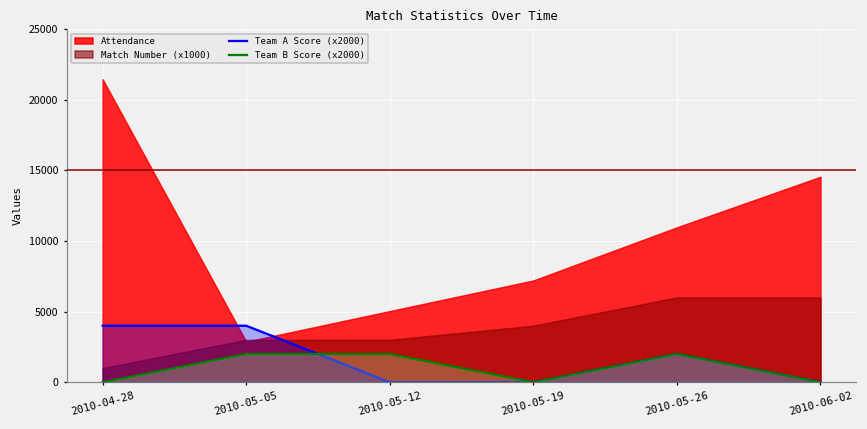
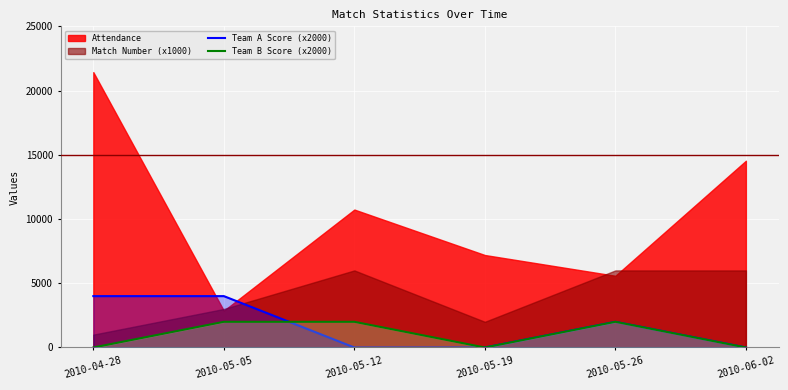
  {
    "Attendance": {
      "2010-04-28": 21400,
-     "2010-05-12": 5000,
+     "2010-05-12": 10700,
      "2010-05-19": 7200,
-     "2010-05-26": 11000,
+     "2010-05-26": 5600,
      "2010-06-02": 14500
    },
    "Match Number (x1000)": {
      "2010-04-28": 1000,
-     "2010-05-12": 3000,
-     "2010-05-19": 4000,
+     "2010-05-12": 6000,
+     "2010-05-19": 2000,
      "2010-05-26": 6000,
      "2010-06-02": 6000
    },
    "Team A Score (x2000)": {
      "2010-04-28": 4000,
      "2010-05-05": 4000,
      "2010-05-12": 0
    },
    "Team B Score (x2000)": {
      "2010-04-28": 0,
      "2010-05-05": 2000,
      "2010-05-12": 2000
    }
  }
